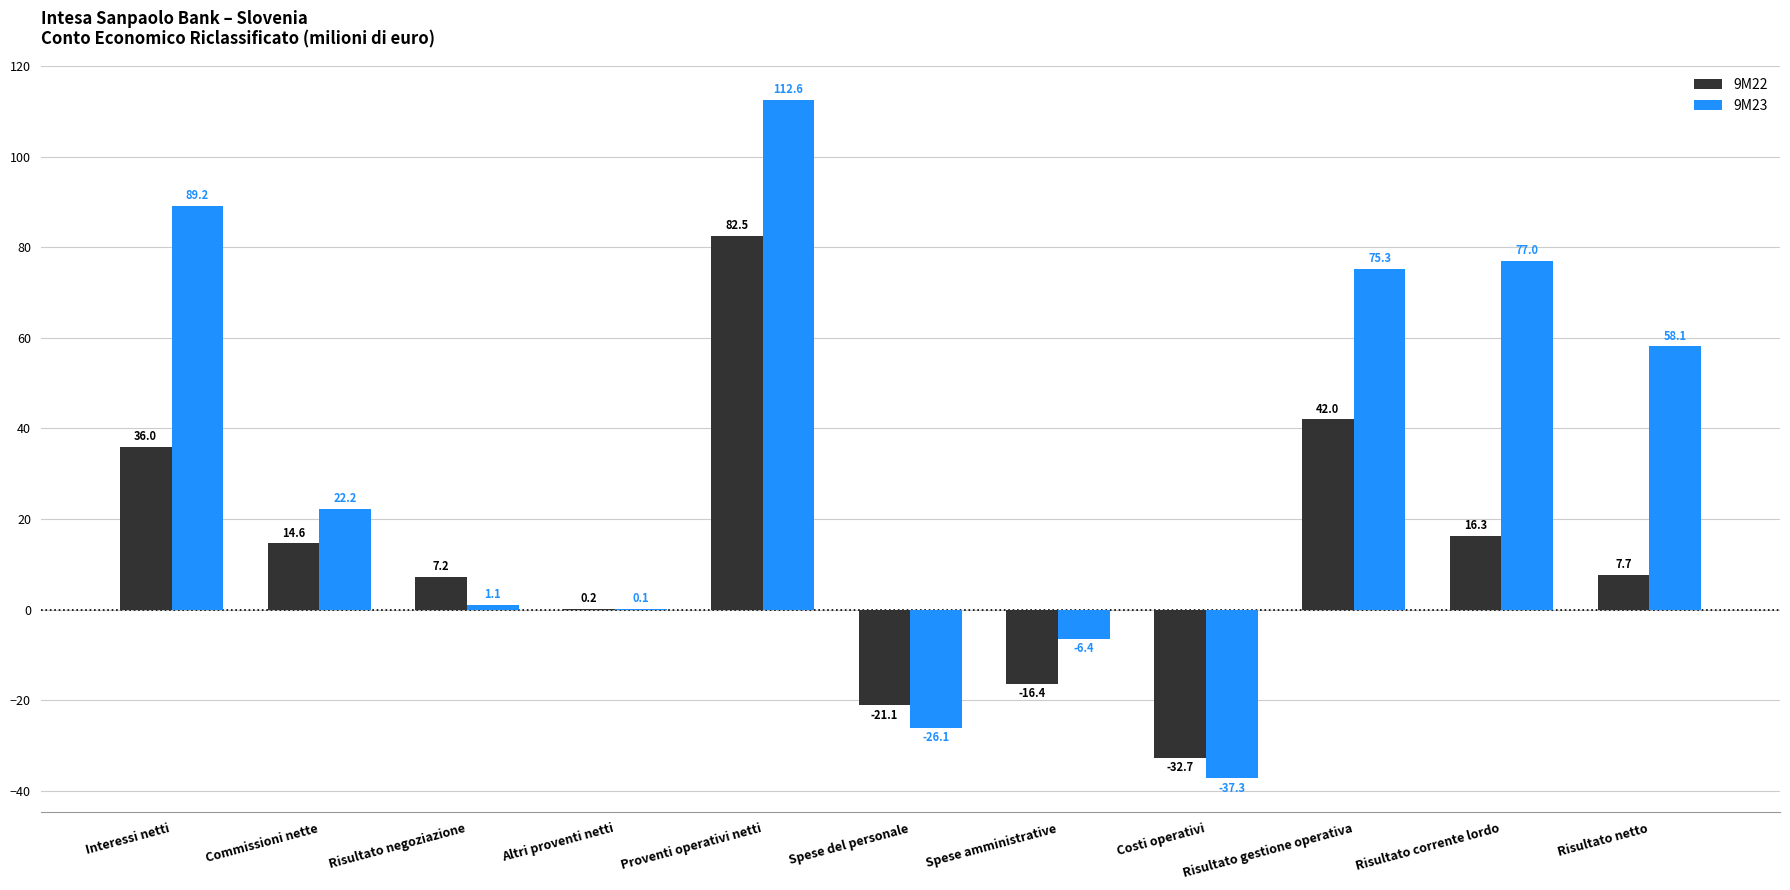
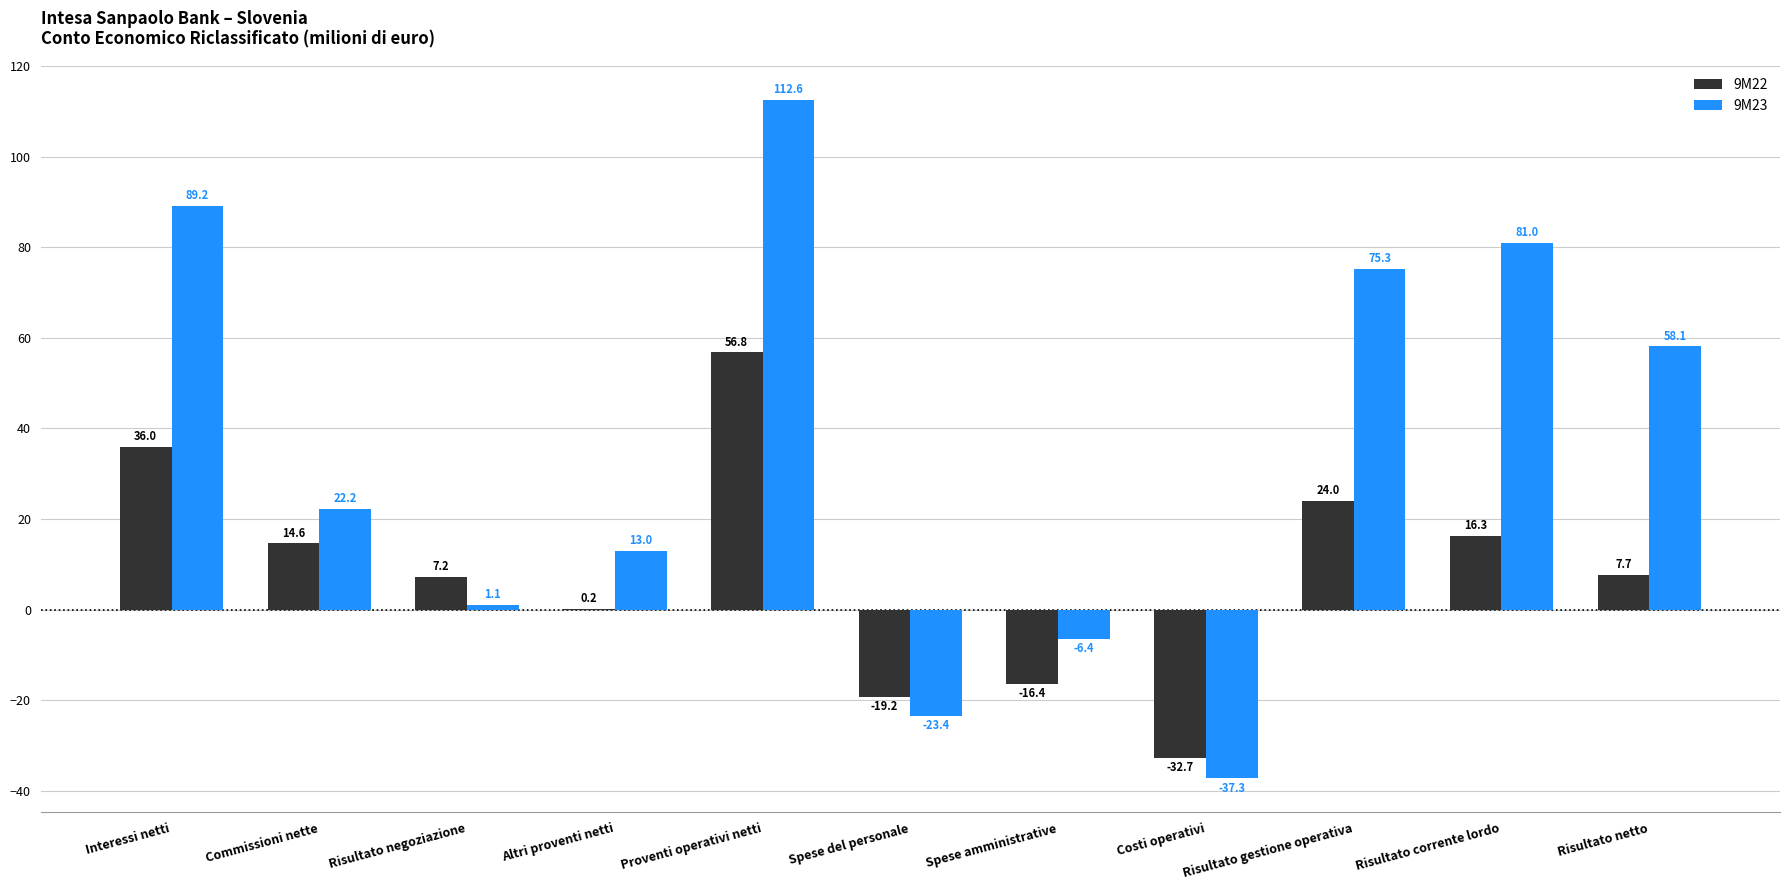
  {
    "9M22": {
      "Interessi netti": 36.0,
      "Commissioni nette": 14.6,
      "Risultato negoziazione": 7.2,
      "Altri proventi netti": 0.2,
-     "Proventi operativi netti": 82.5,
-     "Spese del personale": -21.1,
+     "Proventi operativi netti": 56.8,
+     "Spese del personale": -19.2,
      "Spese amministrative": -16.4,
      "Costi operativi": -32.7,
-     "Risultato gestione operativa": 42.0,
+     "Risultato gestione operativa": 24.0,
      "Risultato corrente lordo": 16.3,
      "Risultato netto": 7.7
    },
    "9M23": {
      "Interessi netti": 89.2,
      "Commissioni nette": 22.2,
      "Risultato negoziazione": 1.1,
-     "Altri proventi netti": 0.1,
+     "Altri proventi netti": 13.0,
      "Proventi operativi netti": 112.6,
-     "Spese del personale": -26.1,
+     "Spese del personale": -23.4,
      "Spese amministrative": -6.4,
      "Costi operativi": -37.3,
      "Risultato gestione operativa": 75.3,
-     "Risultato corrente lordo": 77.0,
+     "Risultato corrente lordo": 81.0,
      "Risultato netto": 58.1
    }
  }
